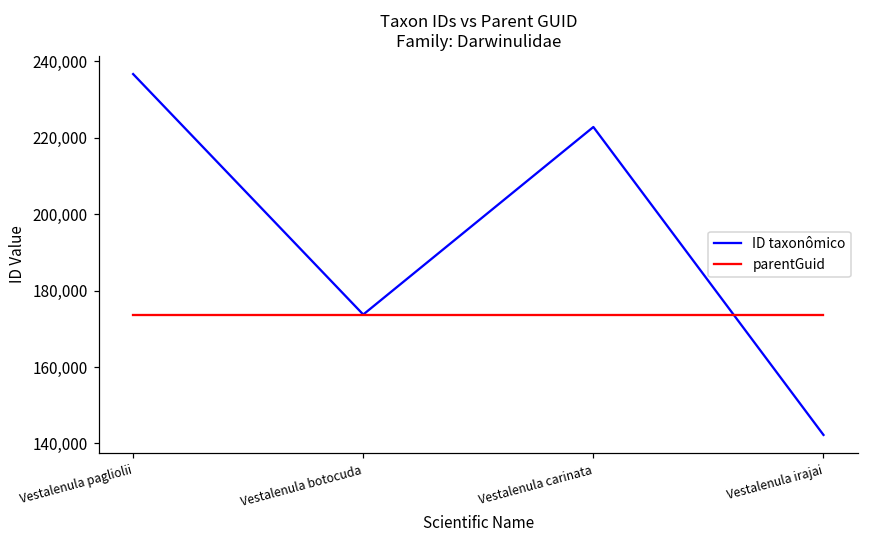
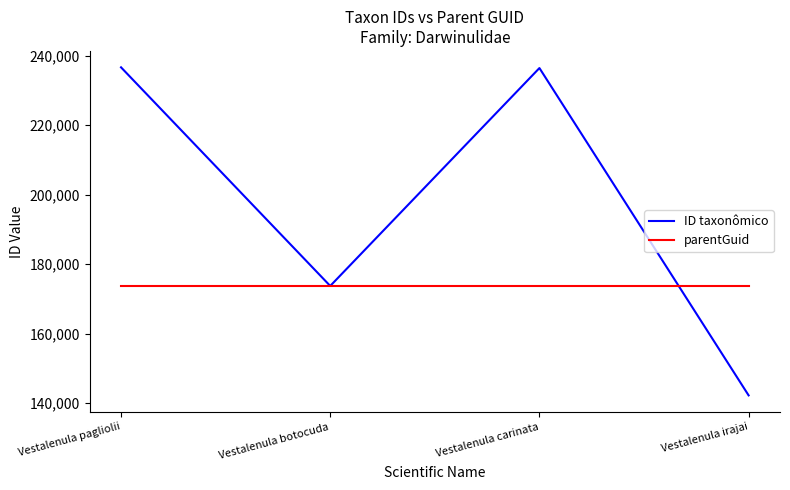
  {
    "ID taxonômico": {
      "Vestalenula pagliolii": "237,000",
-     "Vestalenula carinata": "223,000",
+     "Vestalenula carinata": "236,000",
      "Vestalenula irajai": "142,000"
    },
    "parentGuid": {
      "Vestalenula pagliolii": "174,000",
      "Vestalenula carinata": "174,000",
      "Vestalenula irajai": "174,000"
    }
  }
